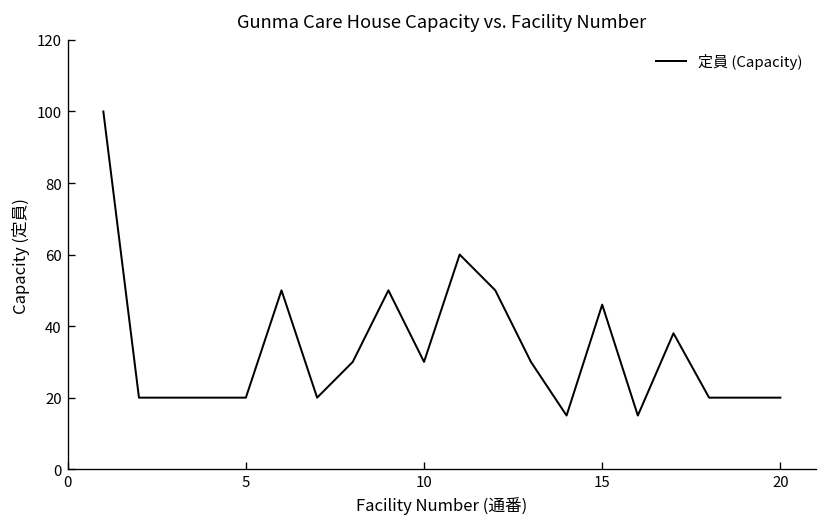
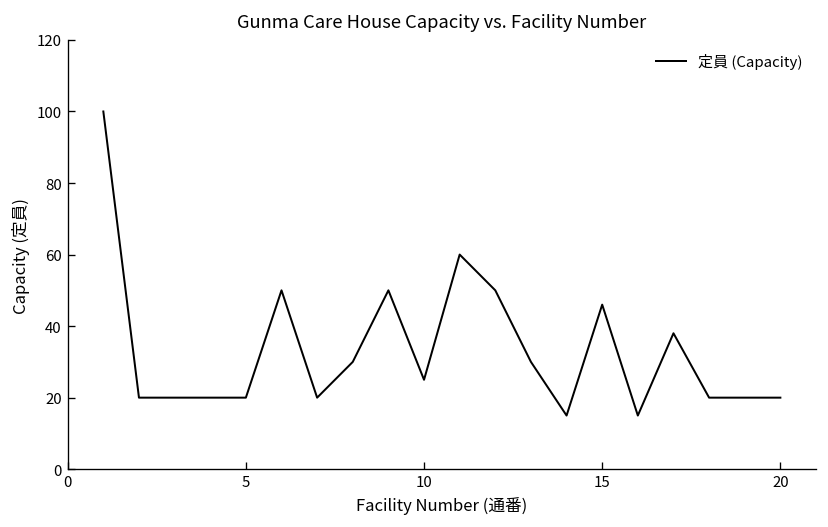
  {
    "5": 20,
-   "10": 30,
+   "10": 25,
    "15": 46,
    "20": 20
  }
